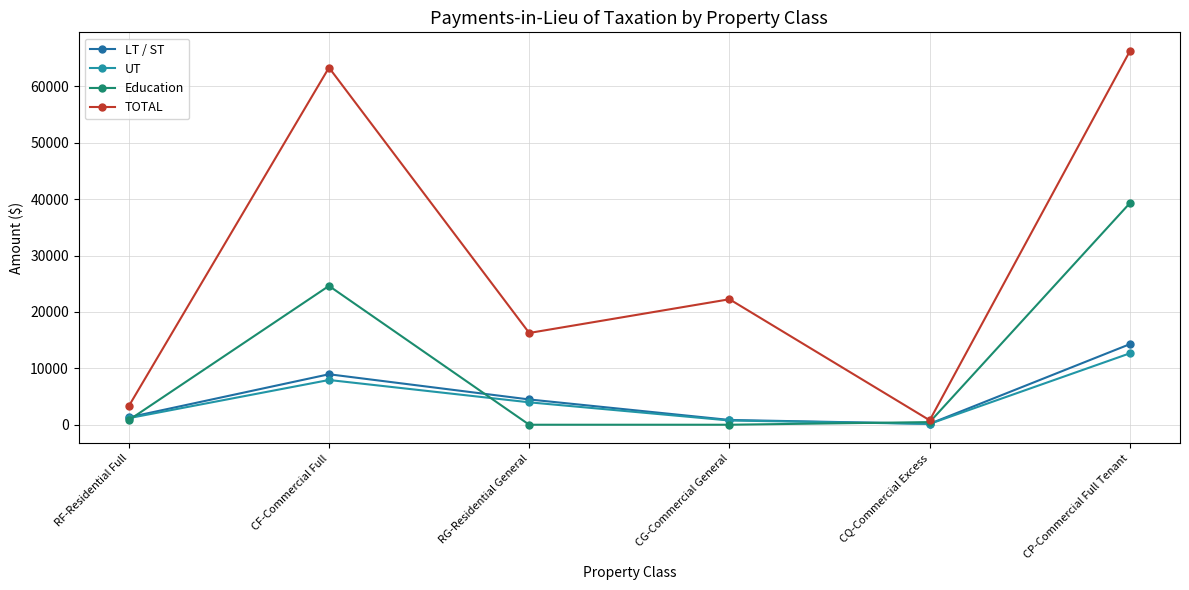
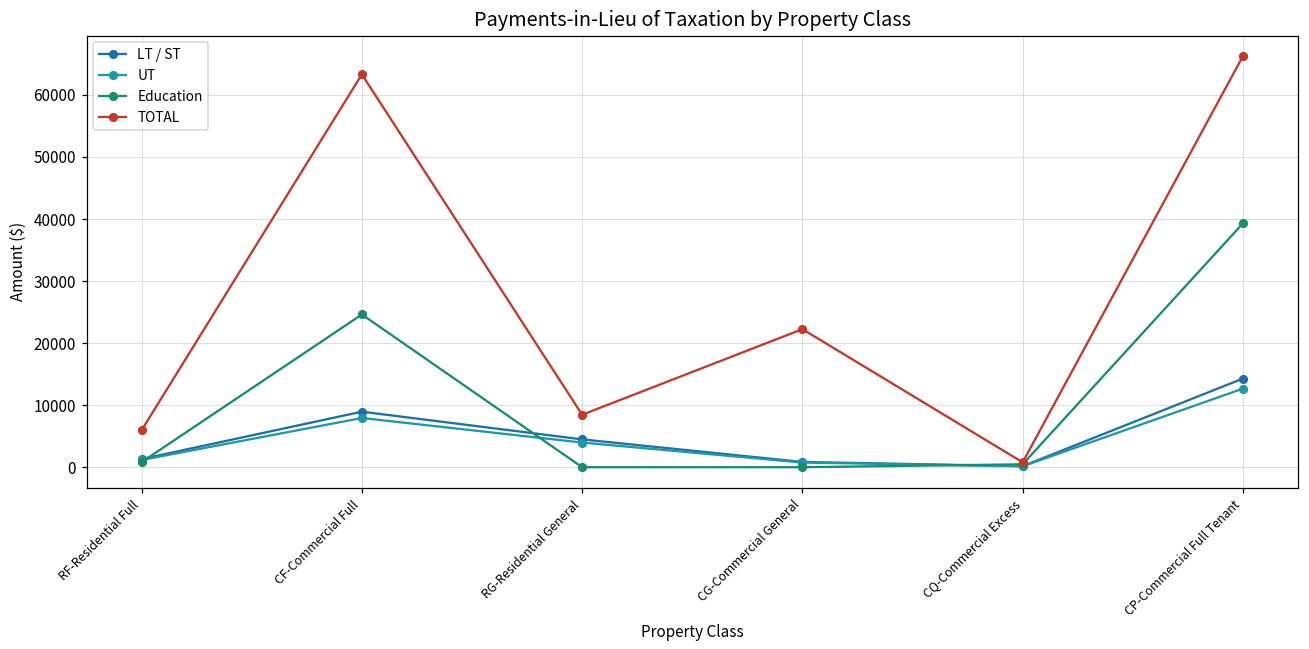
  {
    "TOTAL": {
-     "RF-Residential Full": 3000,
+     "RF-Residential Full": 6000,
      "CF-Commercial Full": 63000,
-     "RG-Residential General": 16000,
+     "RG-Residential General": 8000,
      "CG-Commercial General": 22000,
      "CP-Commercial Full Tenant": 66000
    }
  }
